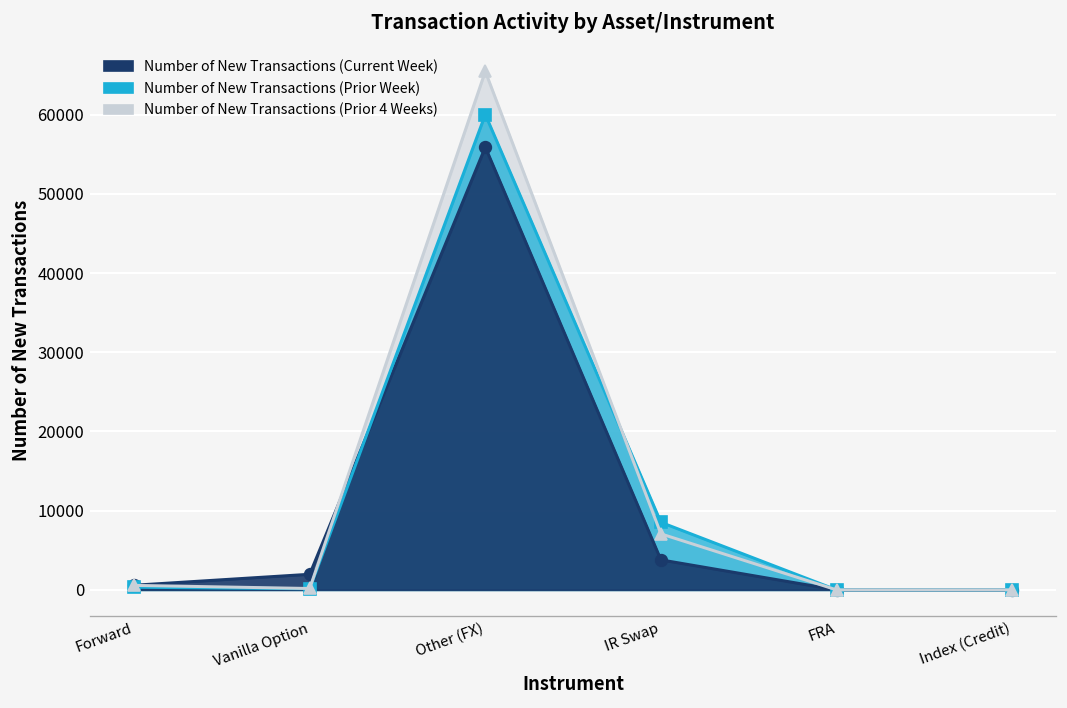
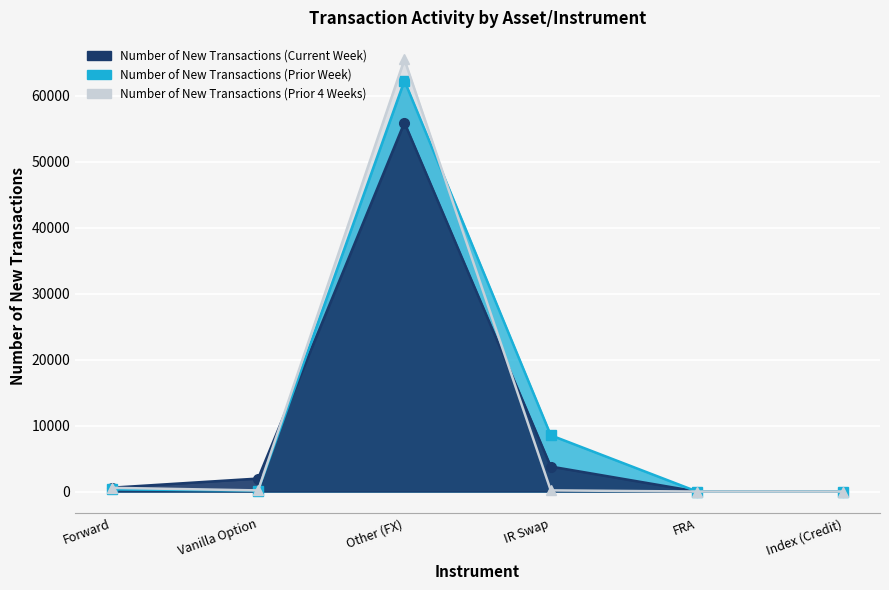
  {
    "Number of New Transactions (Prior 4 Weeks)": {
      "Other (FX)": 65000,
-     "IR Swap": 7000
+     "IR Swap": 0
    },
    "Number of New Transactions (Prior Week)": {
-     "Other (FX)": 60000,
+     "Other (FX)": 62000,
      "IR Swap": 9000
    },
    "Number of New Transactions (Current Week)": {
      "Vanilla Option": 2000,
      "Other (FX)": 56000,
      "IR Swap": 4000
    }
  }
